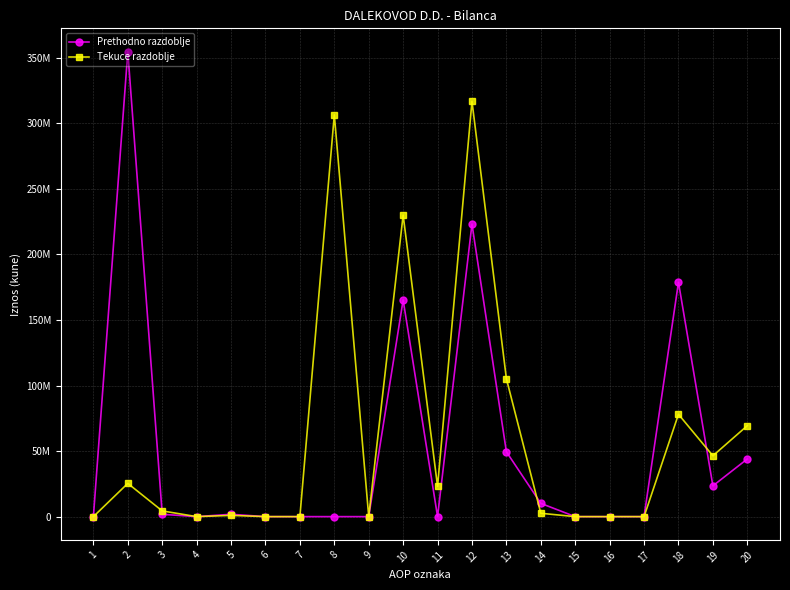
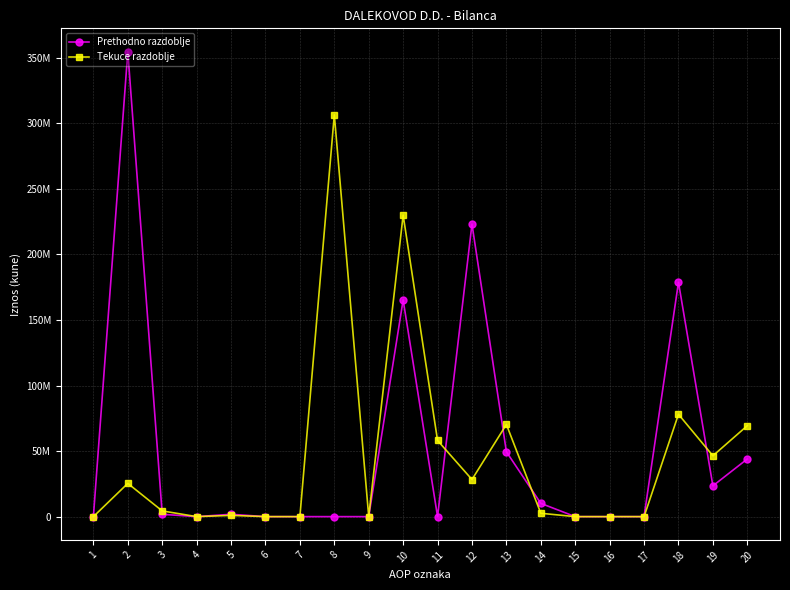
  {
    "Prethodno razdoblje": {
      "3": 2000000,
      "8": 0,
      "10": 165000000,
      "11": 0,
      "12": 223000000,
      "13": 49000000,
      "14": 10000000,
      "18": 179000000,
      "19": 23000000,
      "20": 44000000
    },
    "Tekuce razdoblje": {
      "2": 25000000,
      "3": 4000000,
      "8": 306000000,
      "10": 230000000,
-     "11": 23000000,
-     "12": 317000000,
-     "13": 105000000,
+     "11": 58000000,
+     "12": 28000000,
+     "13": 70000000,
      "14": 3000000,
      "18": 78000000,
      "19": 46000000,
      "20": 69000000
    }
  }
